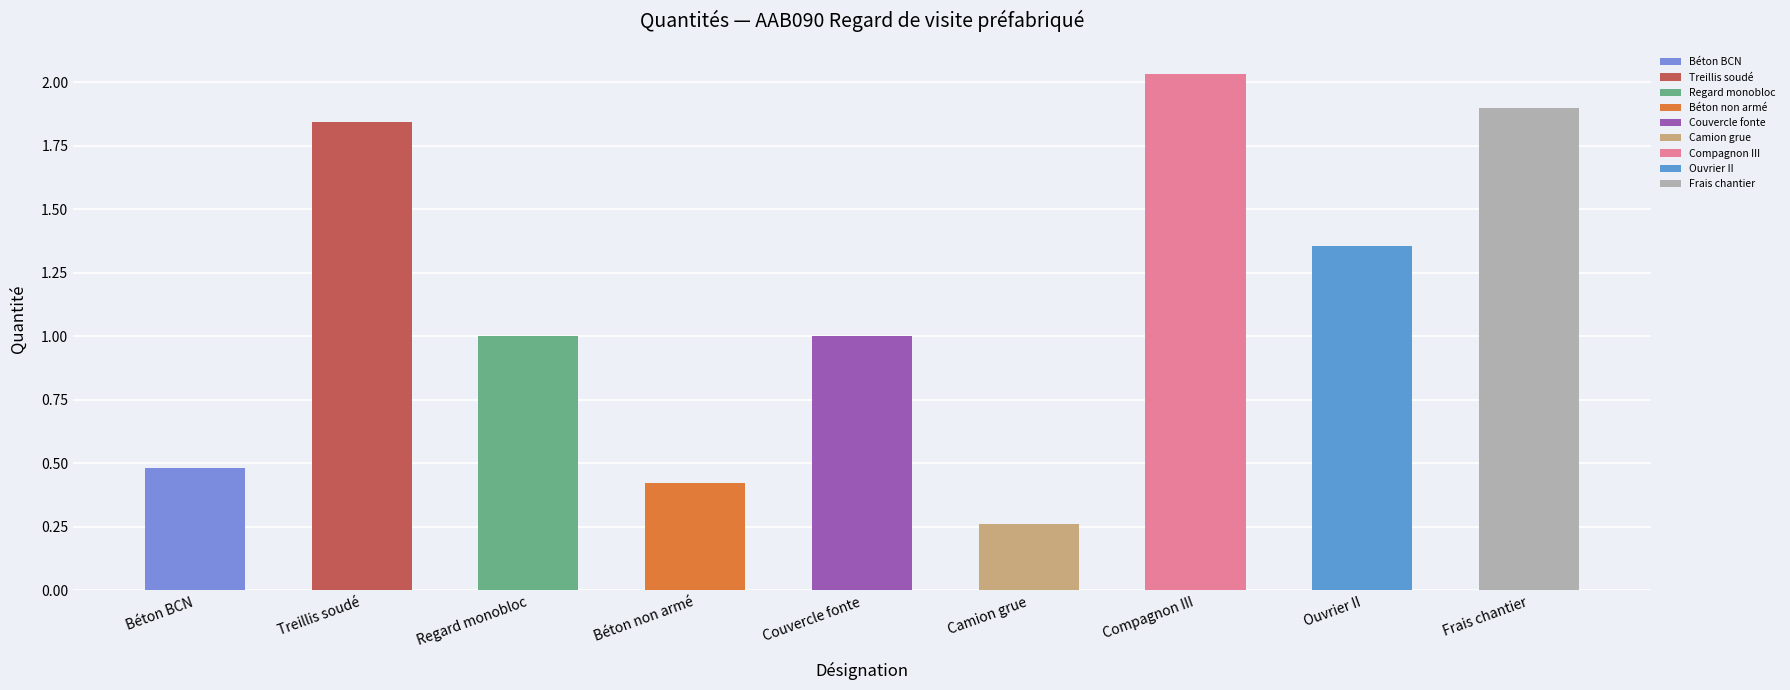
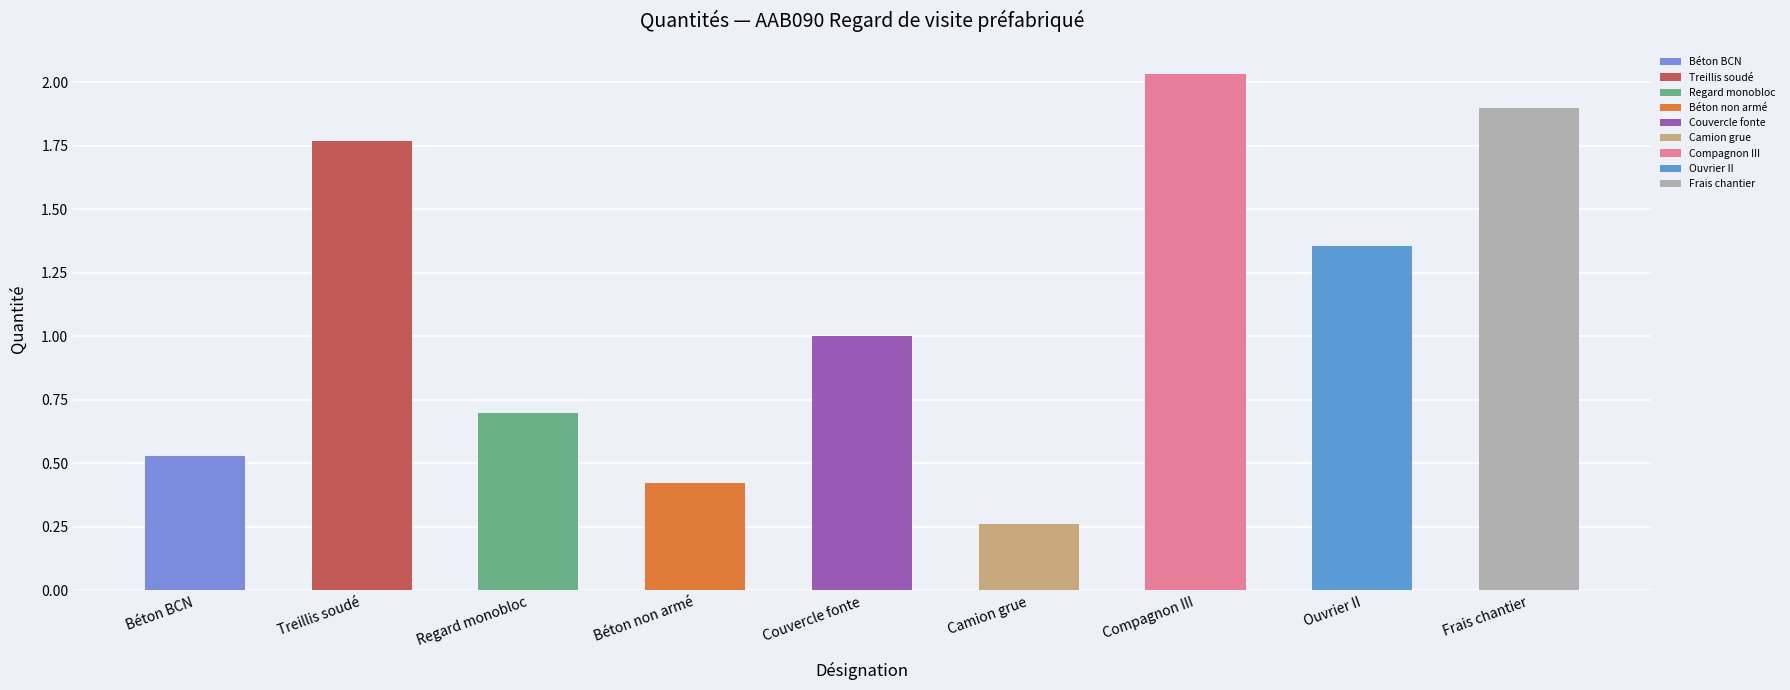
  {
-   "Béton BCN": 0.48,
-   "Treillis soudé": 1.84,
-   "Regard monobloc": 1.0,
+   "Béton BCN": 0.53,
+   "Treillis soudé": 1.77,
+   "Regard monobloc": 0.7,
    "Béton non armé": 0.42,
    "Couvercle fonte": 1.00,
    "Camion grue": 0.26,
    "Compagnon III": 2.03,
    "Ouvrier II": 1.35,
    "Frais chantier": 1.90
  }
